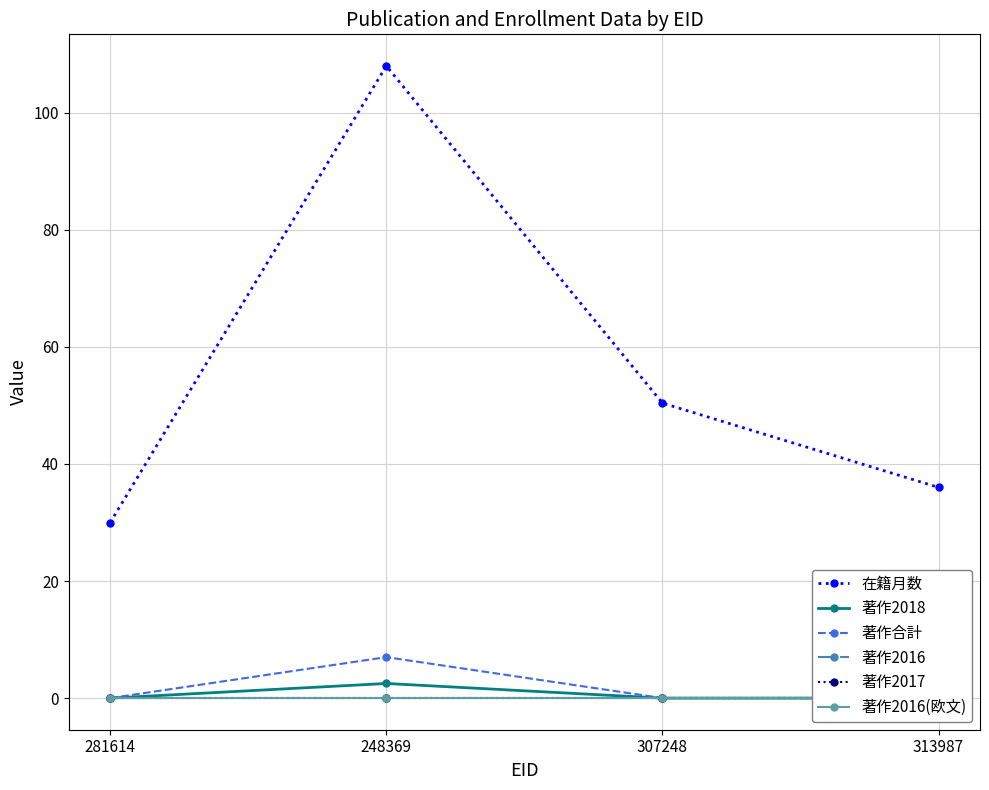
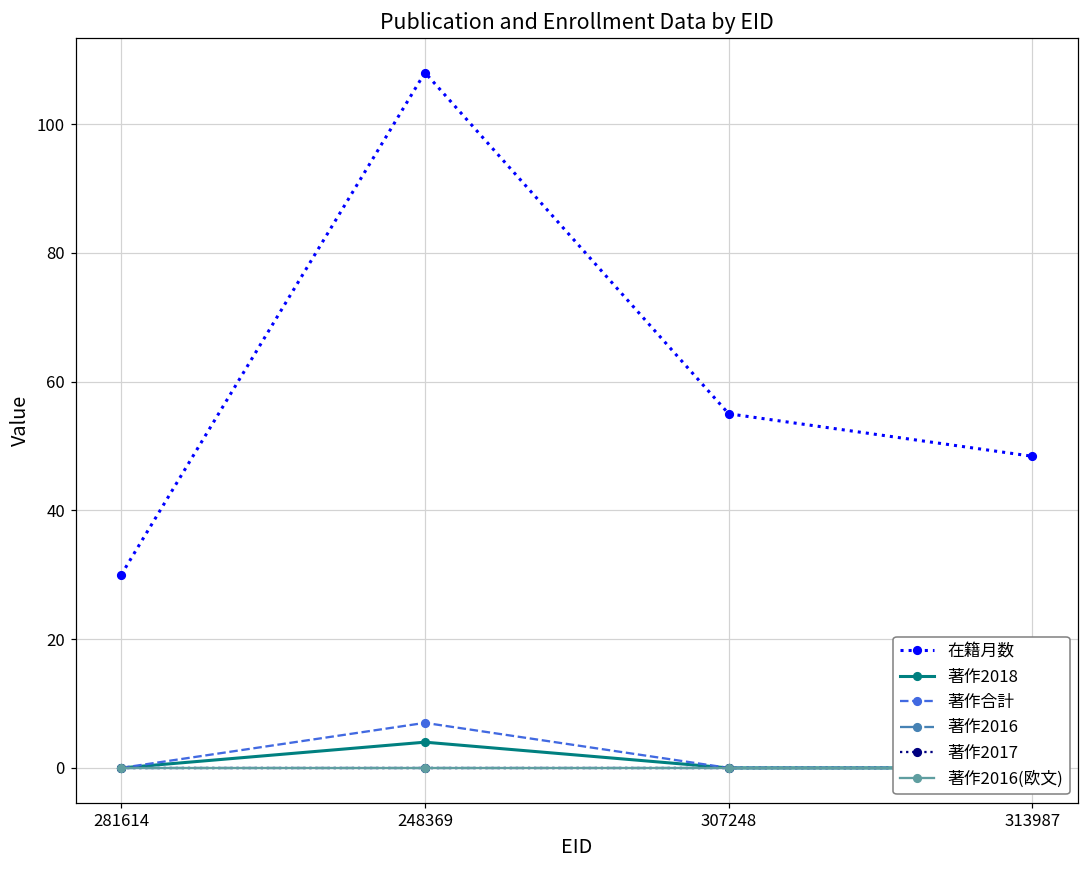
  {
    "在籍月数": {
      "281614": 30,
      "248369": 108,
-     "307248": 50,
-     "313987": 36
+     "307248": 55,
+     "313987": 48
    },
    "著作2018": {
-     "248369": 3
+     "248369": 4
    },
    "著作合計": {
      "248369": 7
    },
    "著作2016(欧文)": {
      "248369": 0
    }
  }
